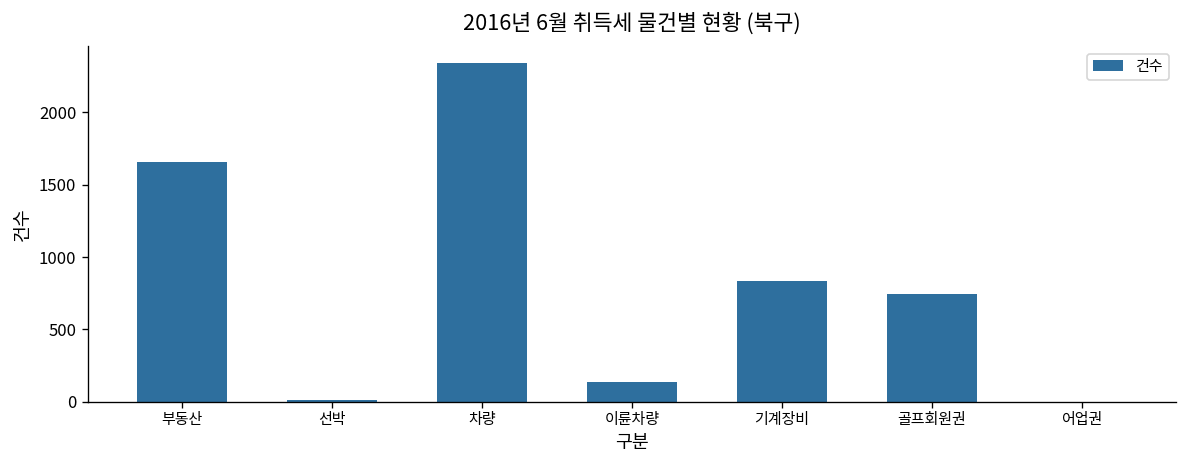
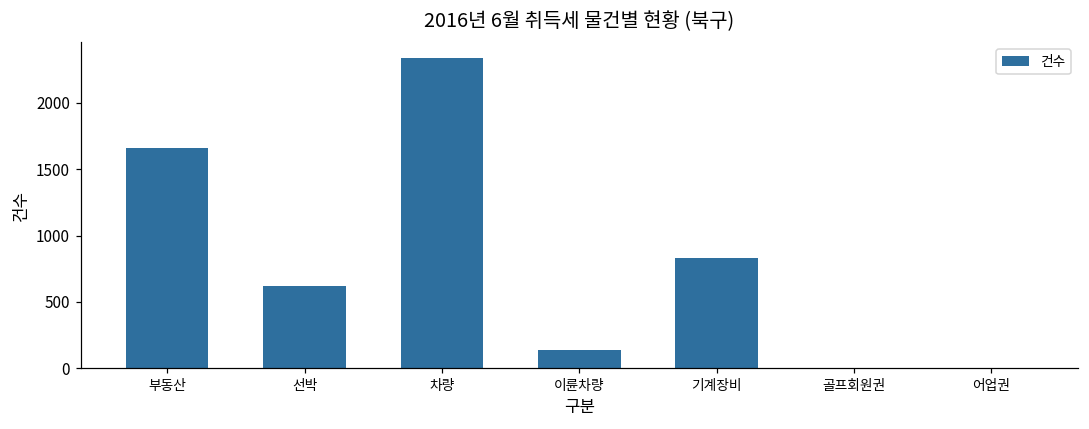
  {
    "부동산": 1660,
-   "선박": 10,
+   "선박": 620,
    "차량": 2340,
    "이륜차량": 140,
    "기계장비": 830,
-   "골프회원권": 740
+   "골프회원권": 0
  }
